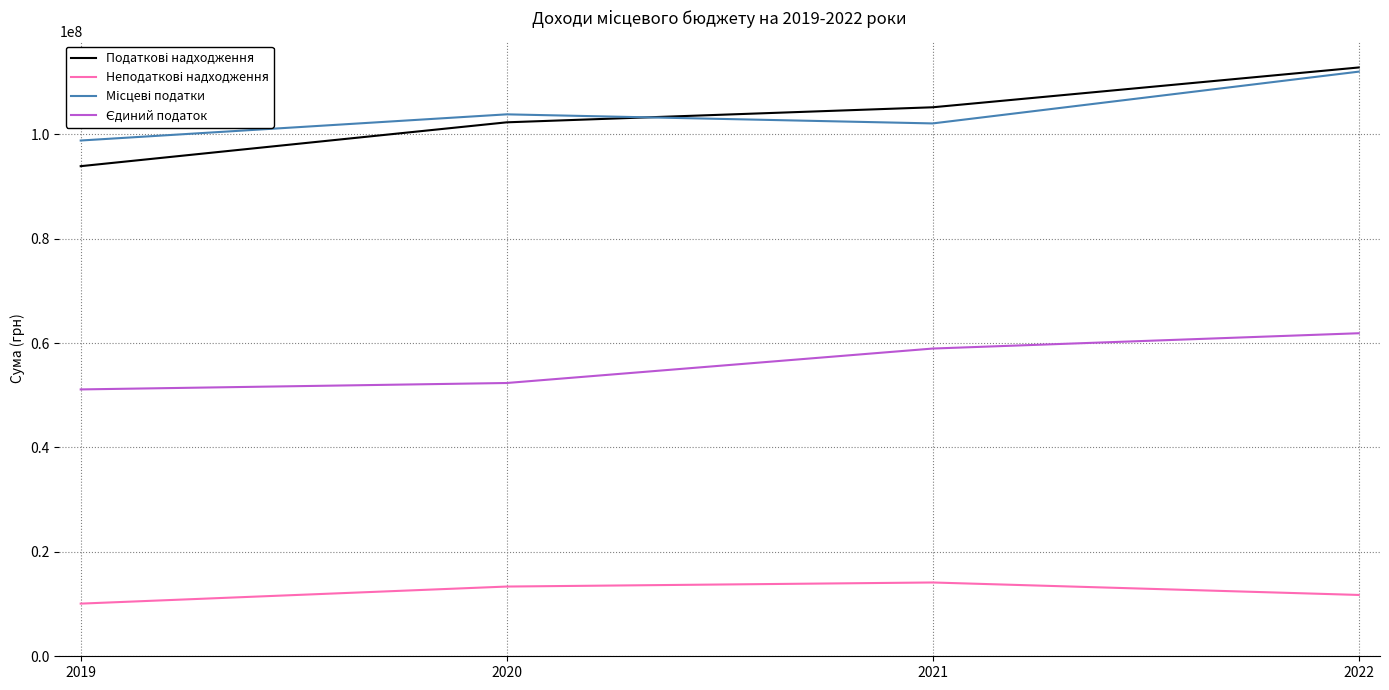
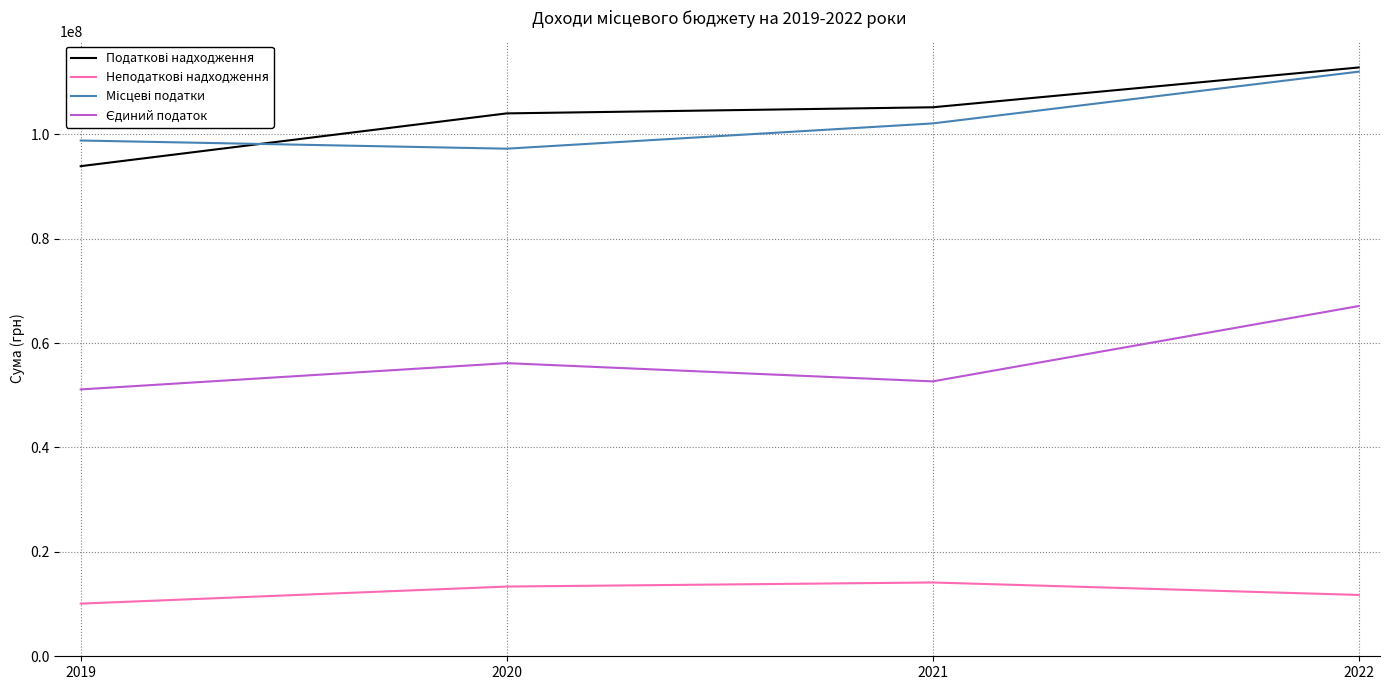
  {
    "Податкові надходження": {
      "2019": 94000000,
-     "2020": 102000000,
+     "2020": 104000000,
      "2021": 105000000,
      "2022": 113000000
    },
    "Неподаткові надходження": {
      "2019": 10000000,
      "2020": 13000000,
      "2021": 14000000,
      "2022": 12000000
    },
    "Місцеві податки": {
      "2019": 99000000,
-     "2020": 104000000,
+     "2020": 97000000,
      "2021": 102000000,
      "2022": 112000000
    },
    "Єдиний податок": {
      "2019": 51000000,
-     "2020": 52000000,
-     "2021": 59000000,
-     "2022": 62000000
+     "2020": 56000000,
+     "2021": 53000000,
+     "2022": 67000000
    }
  }
